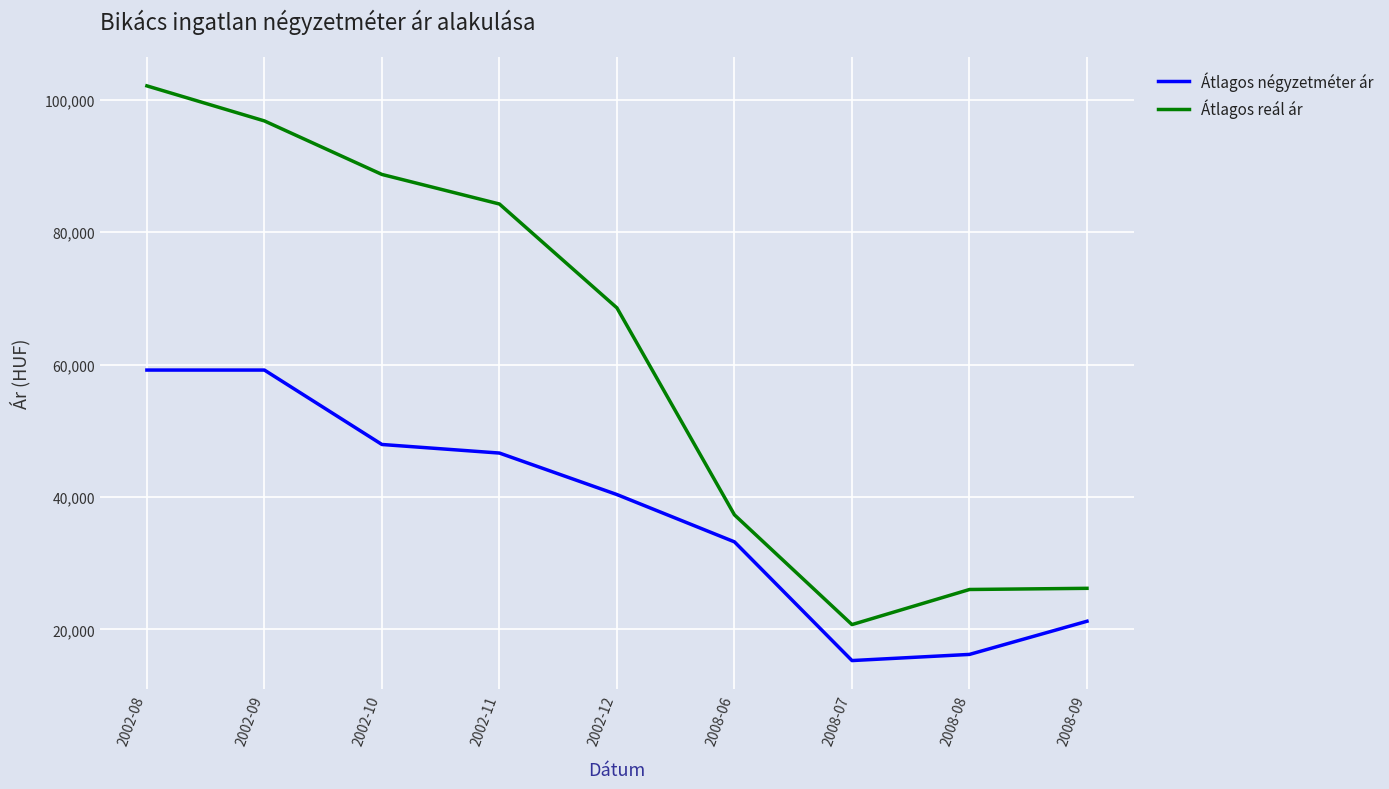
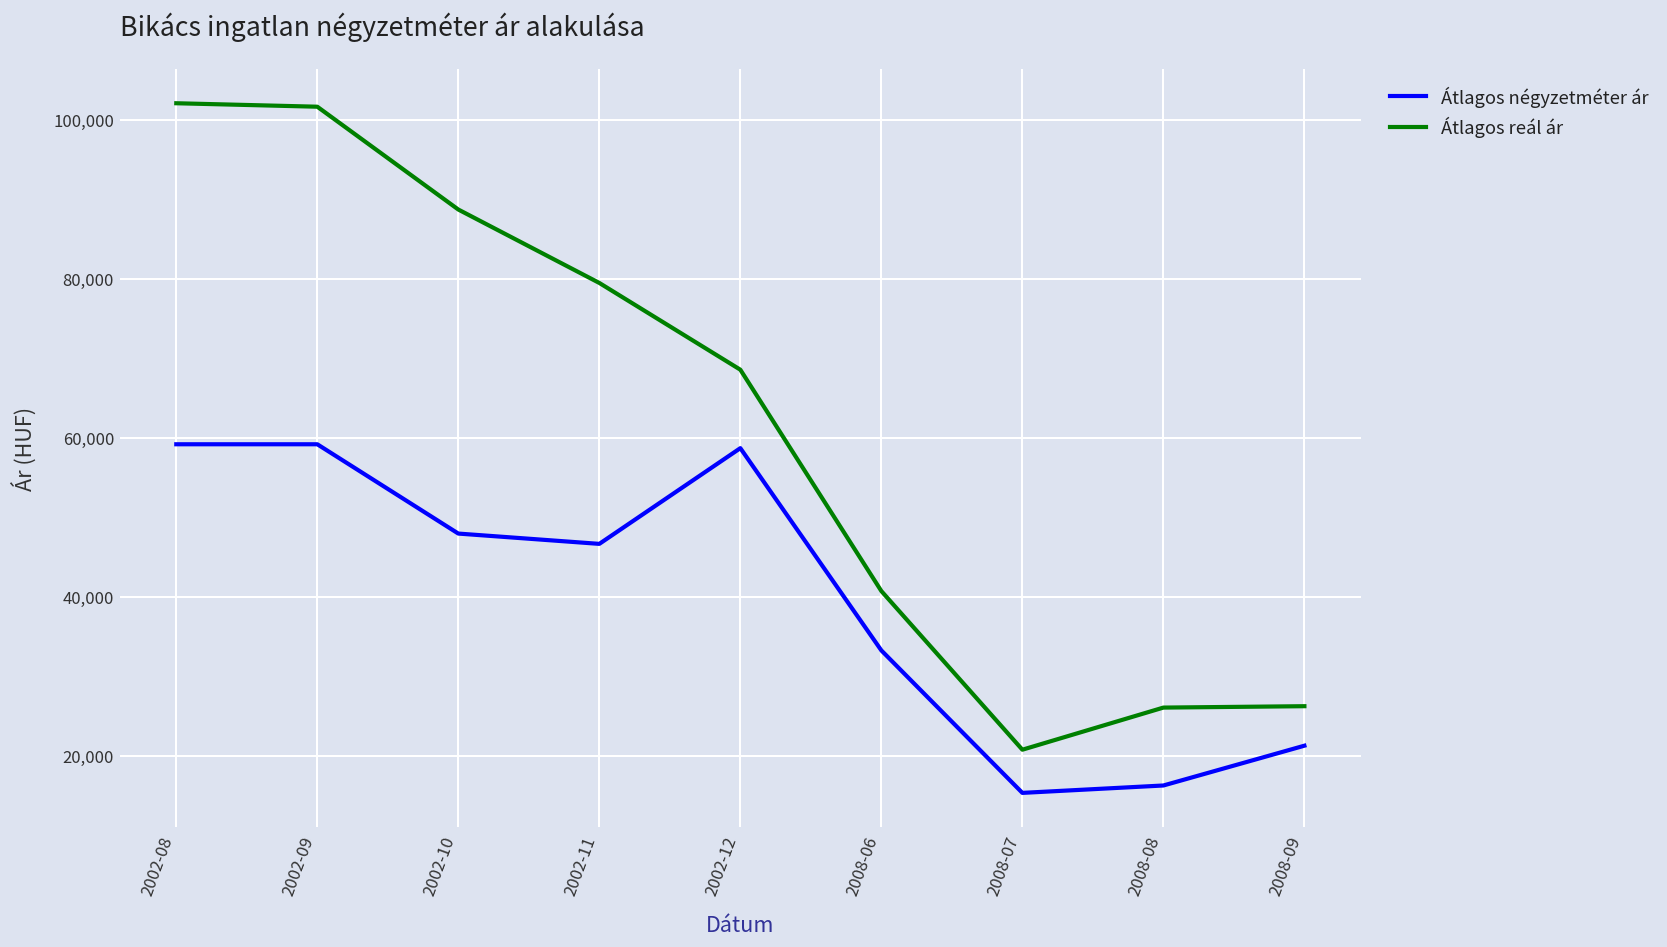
  {
    "Átlagos négyzetméter ár": {
      "2002-08": "59,000",
      "2002-09": "59,000",
      "2002-10": "48,000",
      "2002-11": "47,000",
-     "2002-12": "40,000",
+     "2002-12": "59,000",
      "2008-06": "33,000",
      "2008-07": "15,000",
      "2008-08": "16,000",
      "2008-09": "21,000"
    },
    "Átlagos reál ár": {
      "2002-08": "102,000",
-     "2002-09": "97,000",
+     "2002-09": "102,000",
      "2002-10": "89,000",
-     "2002-11": "84,000",
+     "2002-11": "79,000",
      "2002-12": "69,000",
-     "2008-06": "37,000",
+     "2008-06": "41,000",
      "2008-07": "21,000",
      "2008-08": "26,000",
      "2008-09": "26,000"
    }
  }
